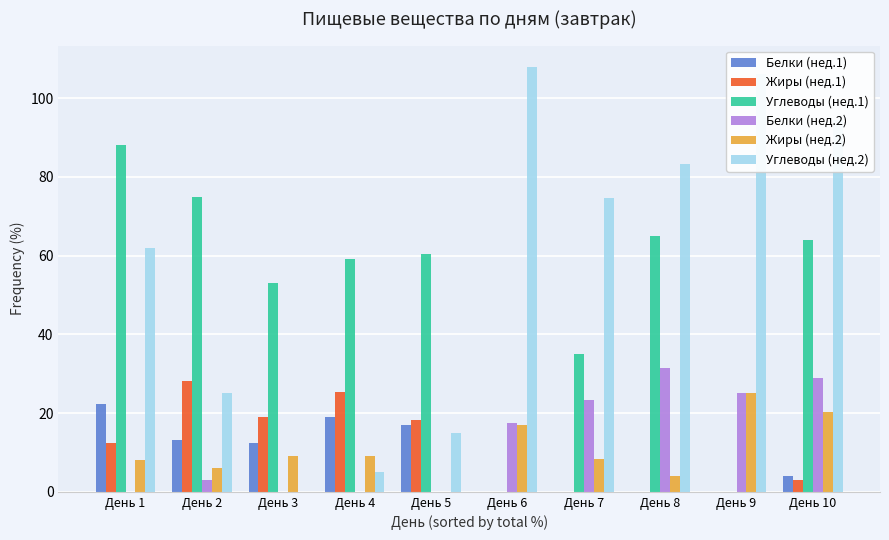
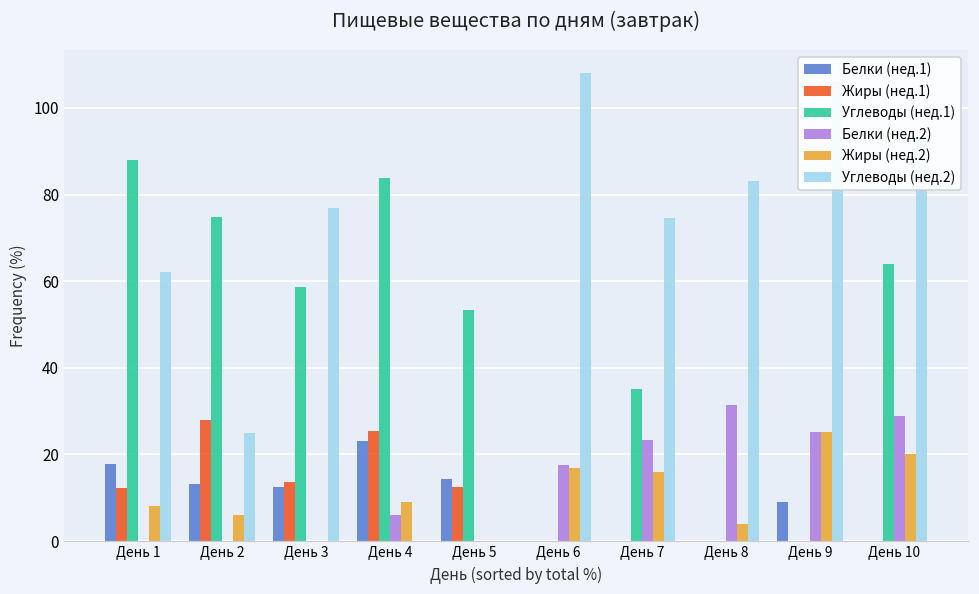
  {
    "Белки (нед.1)": {
-     "День 1": 22,
+     "День 1": 18,
      "День 2": 13,
      "День 3": 13,
-     "День 4": 19,
-     "День 5": 17,
+     "День 4": 23,
+     "День 5": 14,
      "День 6": 0,
      "День 7": 0,
      "День 8": 0,
-     "День 9": 0,
-     "День 10": 4
+     "День 9": 9,
+     "День 10": 0
    },
    "Жиры (нед.1)": {
      "День 1": 12,
      "День 2": 28,
-     "День 3": 19,
+     "День 3": 14,
      "День 4": 25,
-     "День 5": 18,
+     "День 5": 12,
      "День 6": 0,
      "День 7": 0,
      "День 8": 0,
      "День 9": 0,
-     "День 10": 3
+     "День 10": 0
    },
    "Углеводы (нед.1)": {
      "День 1": 88,
      "День 2": 75,
-     "День 3": 53,
-     "День 4": 59,
-     "День 5": 60,
+     "День 3": 59,
+     "День 4": 84,
+     "День 5": 53,
      "День 6": 0,
      "День 7": 35,
-     "День 8": 65,
+     "День 8": 0,
      "День 9": 0,
      "День 10": 64
    },
    "Белки (нед.2)": {
      "День 1": 0,
-     "День 2": 3,
+     "День 2": 0,
      "День 3": 0,
-     "День 4": 0,
+     "День 4": 6,
      "День 5": 0,
      "День 6": 18,
      "День 7": 23,
      "День 8": 31,
      "День 9": 25,
      "День 10": 29
    },
    "Жиры (нед.2)": {
      "День 1": 8,
      "День 2": 6,
-     "День 3": 9,
+     "День 3": 0,
      "День 4": 9,
      "День 5": 0,
      "День 6": 17,
-     "День 7": 8,
+     "День 7": 16,
      "День 8": 4,
      "День 9": 25,
      "День 10": 20
    },
    "Углеводы (нед.2)": {
      "День 1": 62,
      "День 2": 25,
-     "День 3": 0,
-     "День 4": 5,
-     "День 5": 15,
+     "День 3": 77,
+     "День 4": 0,
+     "День 5": 0,
      "День 6": 108,
      "День 7": 75,
      "День 8": 83
    }
  }
